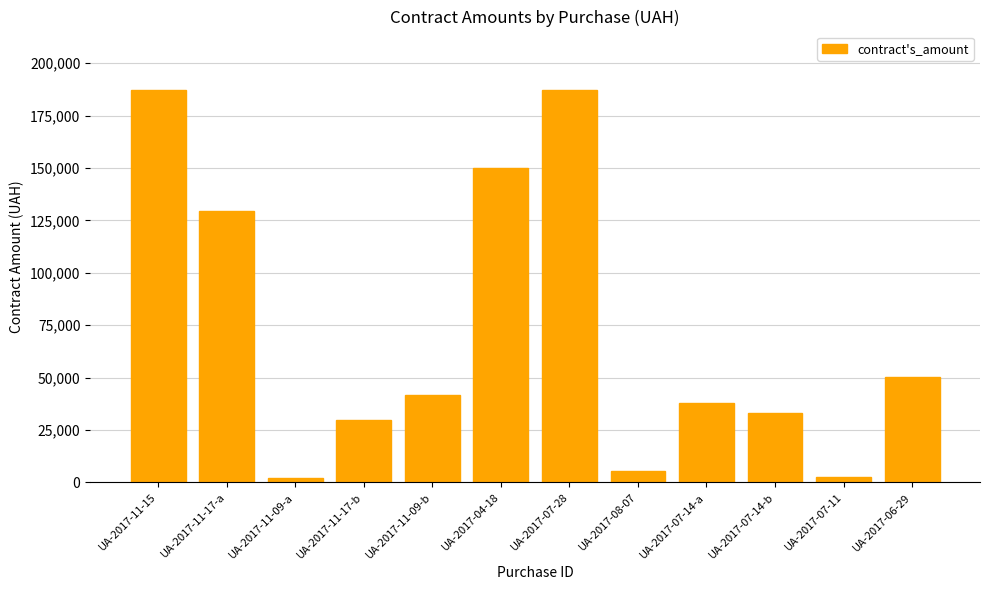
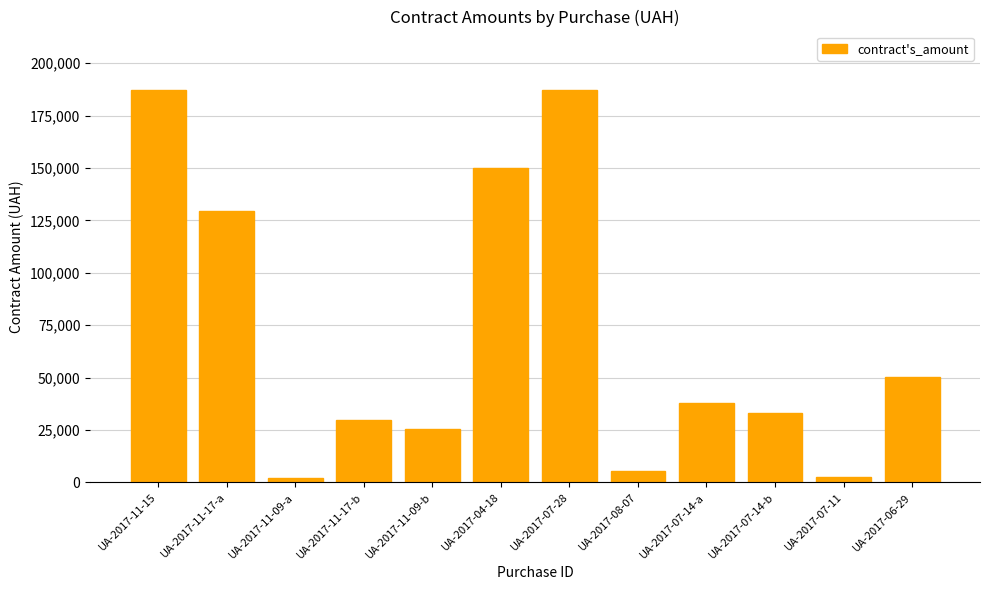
  {
    "UA-2017-11-15": "187,000",
    "UA-2017-11-17-a": "130,000",
    "UA-2017-11-09-a": "2,000",
    "UA-2017-11-17-b": "30,000",
-   "UA-2017-11-09-b": "42,000",
+   "UA-2017-11-09-b": "26,000",
    "UA-2017-04-18": "150,000",
    "UA-2017-07-28": "187,000",
    "UA-2017-08-07": "6,000",
    "UA-2017-07-14-a": "38,000",
    "UA-2017-07-14-b": "33,000",
    "UA-2017-07-11": "3,000",
    "UA-2017-06-29": "50,000"
  }
